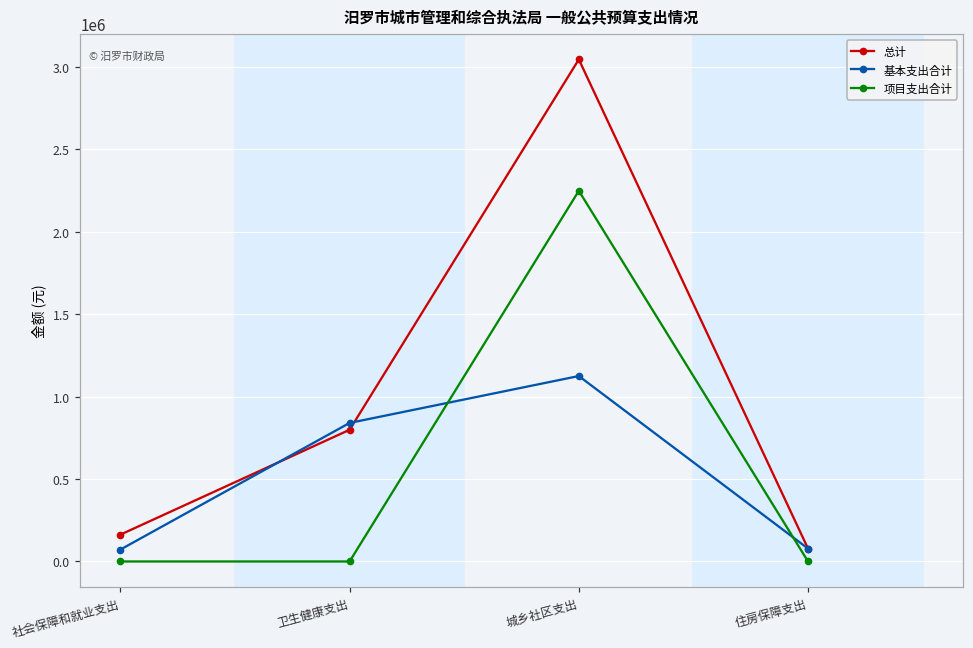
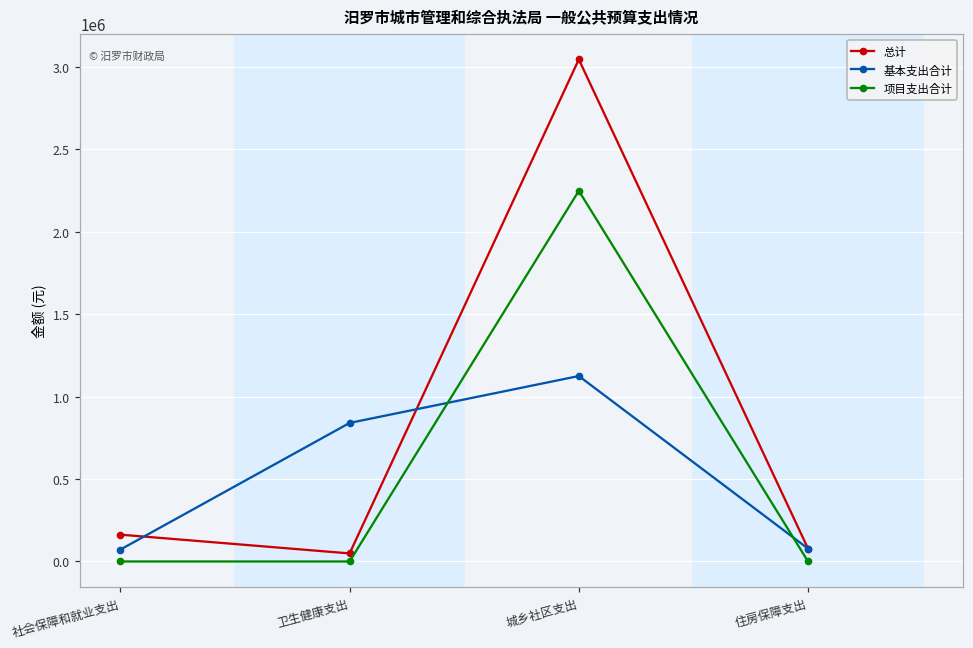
  {
    "总计": {
      "社会保障和就业支出": 160000,
-     "卫生健康支出": 800000,
+     "卫生健康支出": 50000,
      "城乡社区支出": 3050000
    },
    "基本支出合计": {
      "社会保障和就业支出": 70000,
      "卫生健康支出": 840000,
      "城乡社区支出": 1130000
    },
    "项目支出合计": {
      "社会保障和就业支出": 0,
      "卫生健康支出": 0,
      "城乡社区支出": 2250000,
      "住房保障支出": 0
    }
  }
